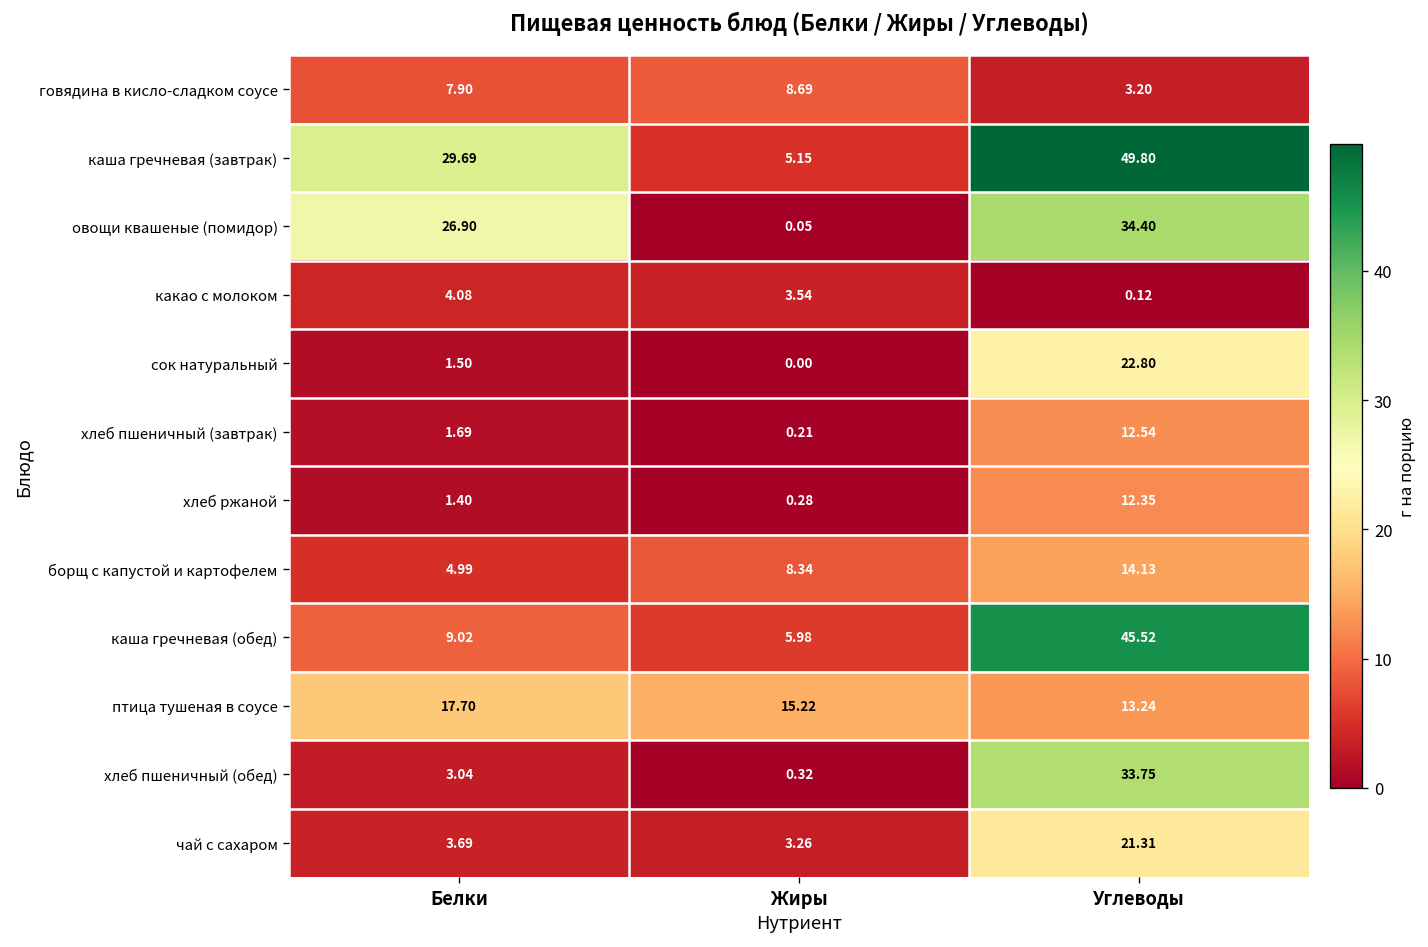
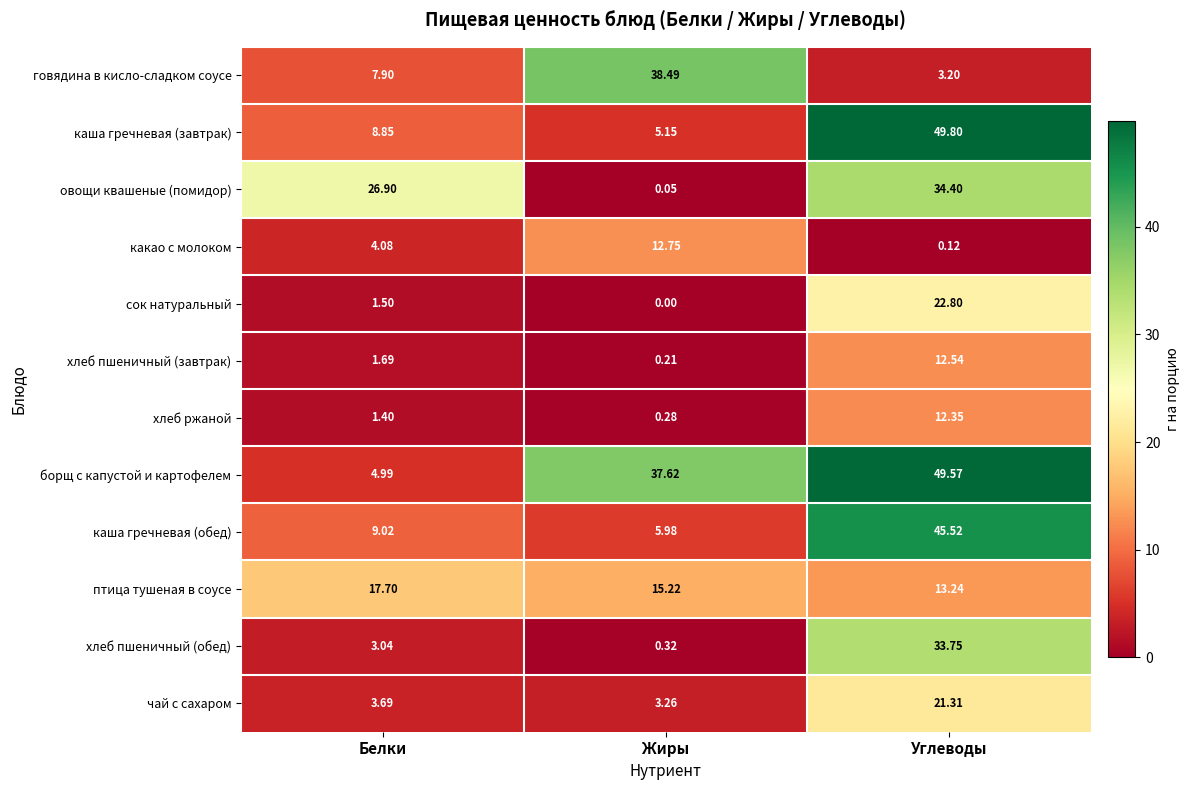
  {
    "говядина в кисло-сладком соусе": {
      "Белки": 7.90,
-     "Жиры": 8.69,
+     "Жиры": 38.49,
      "Углеводы": 3.20
    },
    "каша гречневая (завтрак)": {
-     "Белки": 29.69,
+     "Белки": 8.85,
      "Жиры": 5.15,
      "Углеводы": 49.80
    },
    "овощи квашеные (помидор)": {
      "Белки": 26.90,
      "Жиры": 0.05,
      "Углеводы": 34.40
    },
    "какао с молоком": {
      "Белки": 4.08,
-     "Жиры": 3.54,
+     "Жиры": 12.75,
      "Углеводы": 0.12
    },
    "сок натуральный": {
      "Белки": 1.50,
      "Жиры": 0.00,
      "Углеводы": 22.80
    },
    "хлеб пшеничный (завтрак)": {
      "Белки": 1.69,
      "Жиры": 0.21,
      "Углеводы": 12.54
    },
    "хлеб ржаной": {
      "Белки": 1.40,
      "Жиры": 0.28,
      "Углеводы": 12.35
    },
    "борщ с капустой и картофелем": {
      "Белки": 4.99,
-     "Жиры": 8.34,
-     "Углеводы": 14.13
+     "Жиры": 37.62,
+     "Углеводы": 49.57
    },
    "каша гречневая (обед)": {
      "Белки": 9.02,
      "Жиры": 5.98,
      "Углеводы": 45.52
    },
    "птица тушеная в соусе": {
      "Белки": 17.70,
      "Жиры": 15.22,
      "Углеводы": 13.24
    },
    "хлеб пшеничный (обед)": {
      "Белки": 3.04,
      "Жиры": 0.32,
      "Углеводы": 33.75
    },
    "чай с сахаром": {
      "Белки": 3.69,
      "Жиры": 3.26,
      "Углеводы": 21.31
    }
  }
